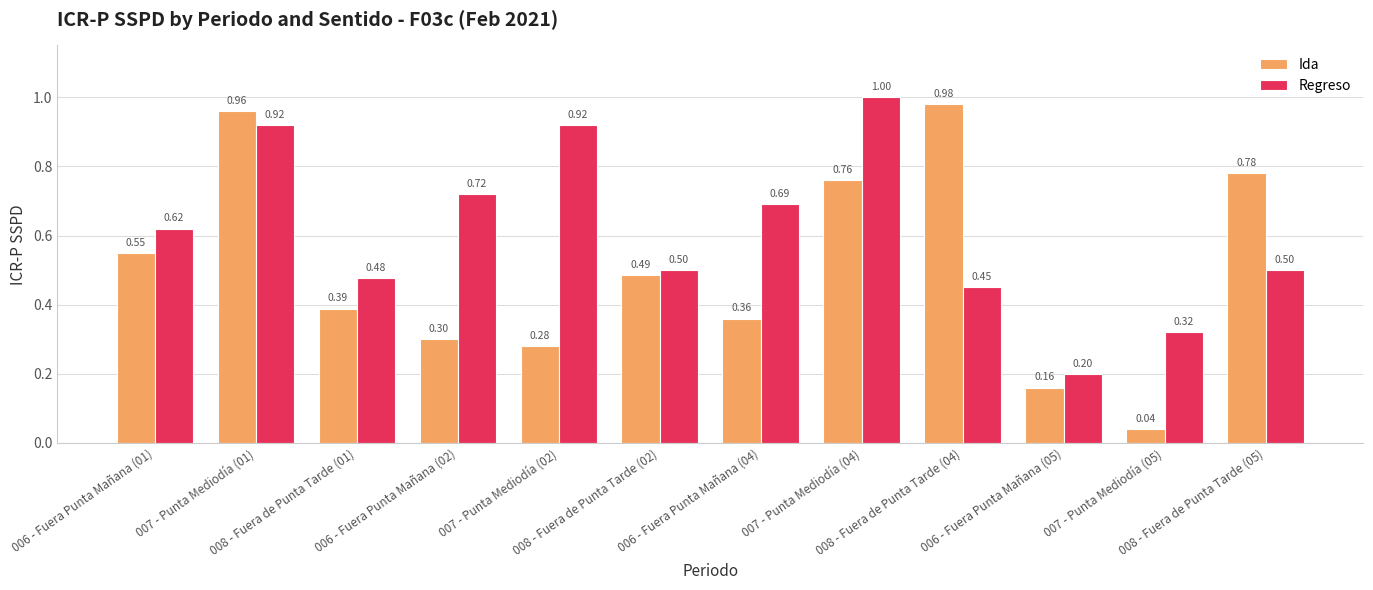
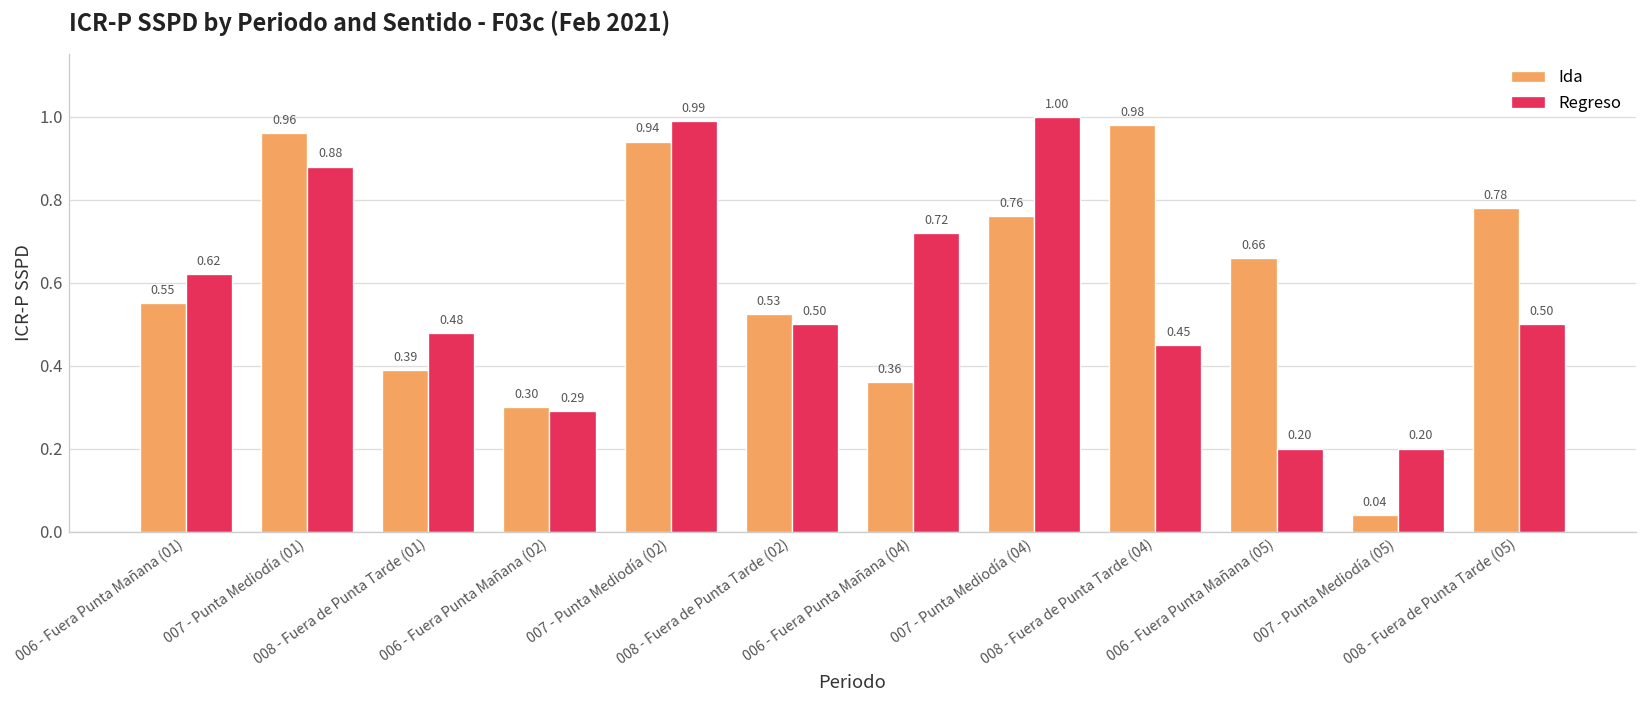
  {
    "Ida": {
      "006 - Fuera Punta Mañana (01)": 0.55,
      "007 - Punta Mediodía (01)": 0.96,
      "008 - Fuera de Punta Tarde (01)": 0.39,
      "006 - Fuera Punta Mañana (02)": 0.30,
-     "007 - Punta Mediodía (02)": 0.28,
-     "008 - Fuera de Punta Tarde (02)": 0.49,
+     "007 - Punta Mediodía (02)": 0.94,
+     "008 - Fuera de Punta Tarde (02)": 0.53,
      "006 - Fuera Punta Mañana (04)": 0.36,
      "007 - Punta Mediodía (04)": 0.76,
      "008 - Fuera de Punta Tarde (04)": 0.98,
-     "006 - Fuera Punta Mañana (05)": 0.16,
+     "006 - Fuera Punta Mañana (05)": 0.66,
      "007 - Punta Mediodía (05)": 0.04,
      "008 - Fuera de Punta Tarde (05)": 0.78
    },
    "Regreso": {
      "006 - Fuera Punta Mañana (01)": 0.62,
-     "007 - Punta Mediodía (01)": 0.92,
+     "007 - Punta Mediodía (01)": 0.88,
      "008 - Fuera de Punta Tarde (01)": 0.48,
-     "006 - Fuera Punta Mañana (02)": 0.72,
-     "007 - Punta Mediodía (02)": 0.92,
+     "006 - Fuera Punta Mañana (02)": 0.29,
+     "007 - Punta Mediodía (02)": 0.99,
      "008 - Fuera de Punta Tarde (02)": 0.50,
-     "006 - Fuera Punta Mañana (04)": 0.69,
+     "006 - Fuera Punta Mañana (04)": 0.72,
      "007 - Punta Mediodía (04)": 1.00,
      "008 - Fuera de Punta Tarde (04)": 0.45,
      "006 - Fuera Punta Mañana (05)": 0.20,
-     "007 - Punta Mediodía (05)": 0.32,
+     "007 - Punta Mediodía (05)": 0.20,
      "008 - Fuera de Punta Tarde (05)": 0.50
    }
  }
